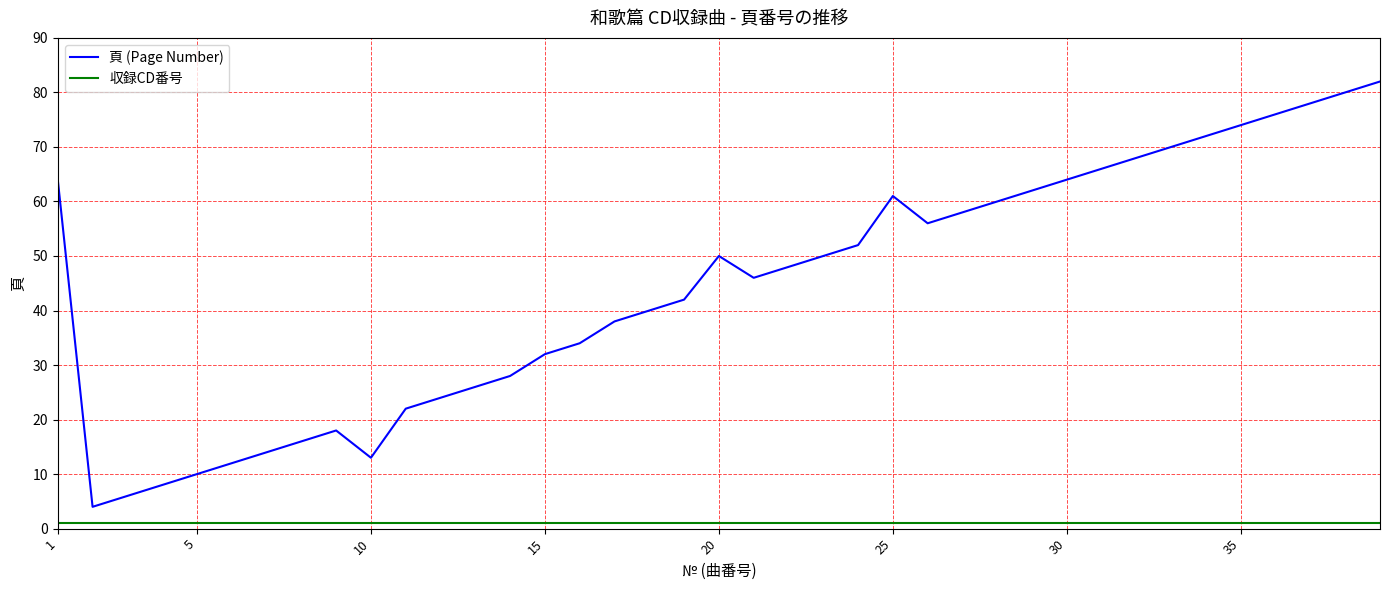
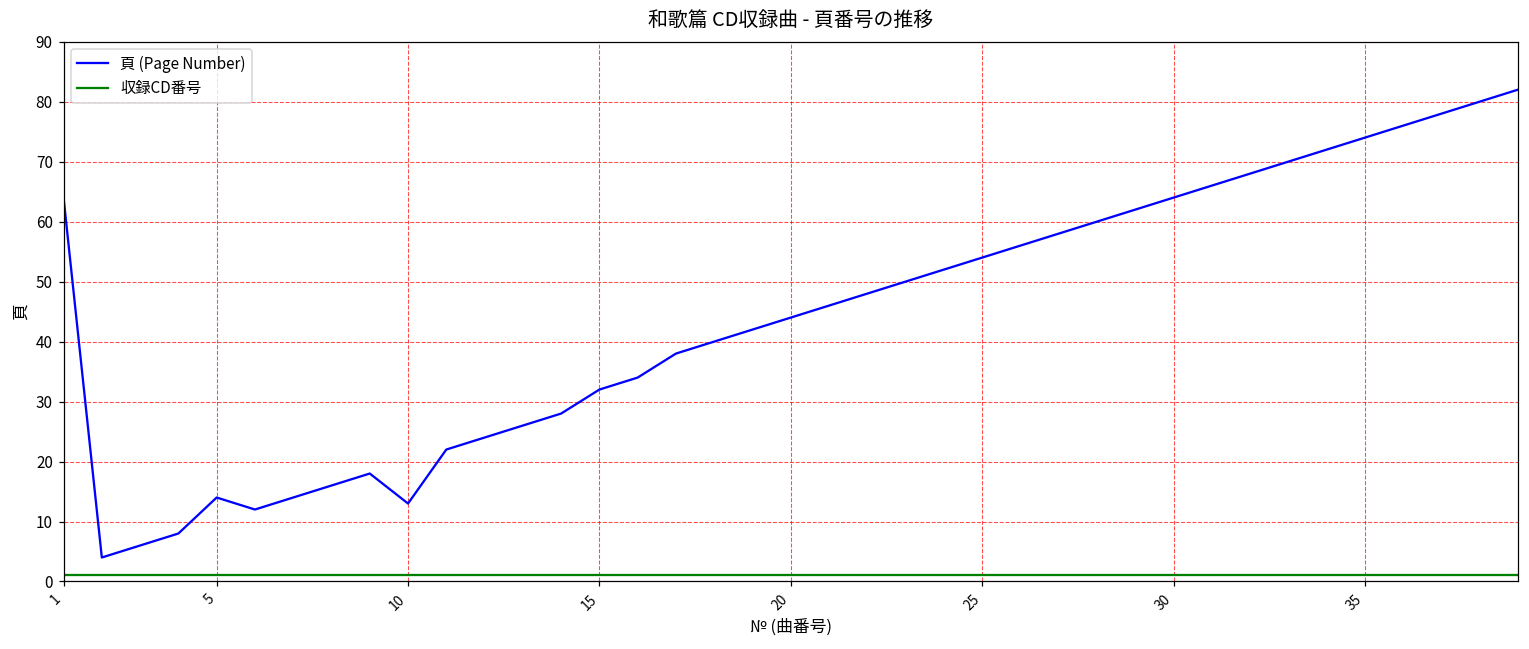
  {
    "頁 (Page Number)": {
      "1": 64,
-     "5": 10,
+     "5": 14,
      "10": 13,
      "15": 32,
-     "20": 50,
-     "25": 61,
+     "20": 44,
+     "25": 54,
      "30": 64,
      "35": 74
    },
    "収録CD番号": {
      "1": 1,
      "5": 1,
      "10": 1,
      "15": 1,
      "20": 1,
      "25": 1,
      "30": 1,
      "35": 1
    }
  }
